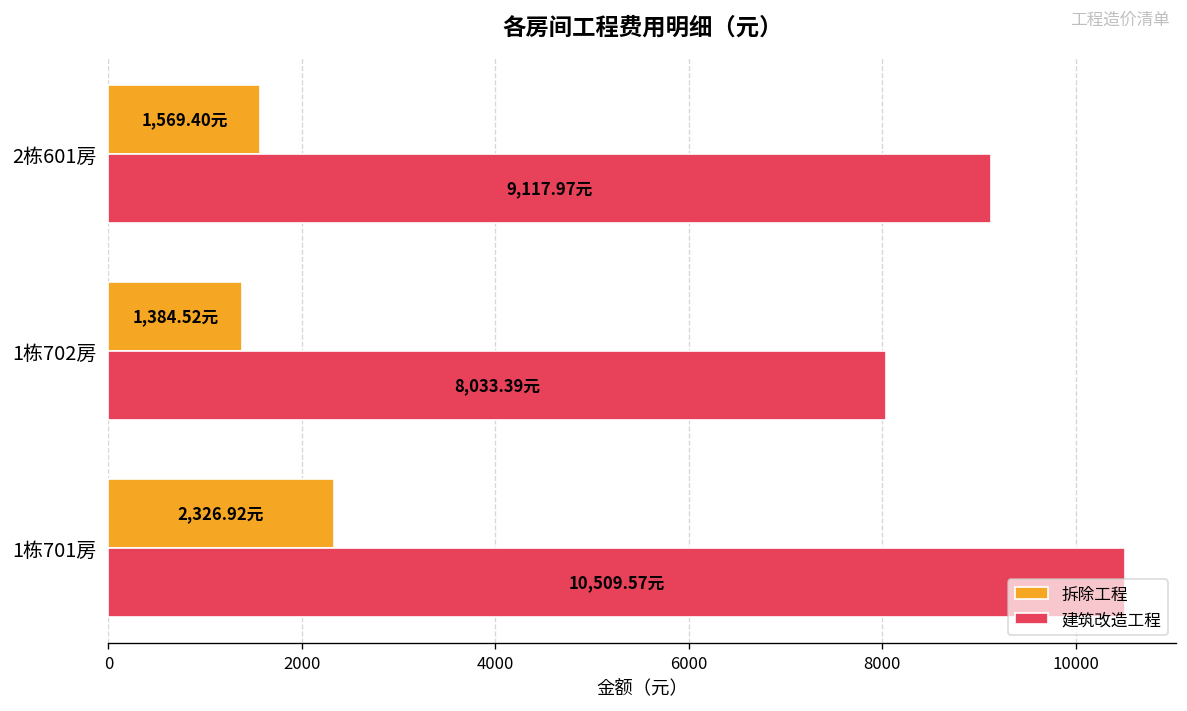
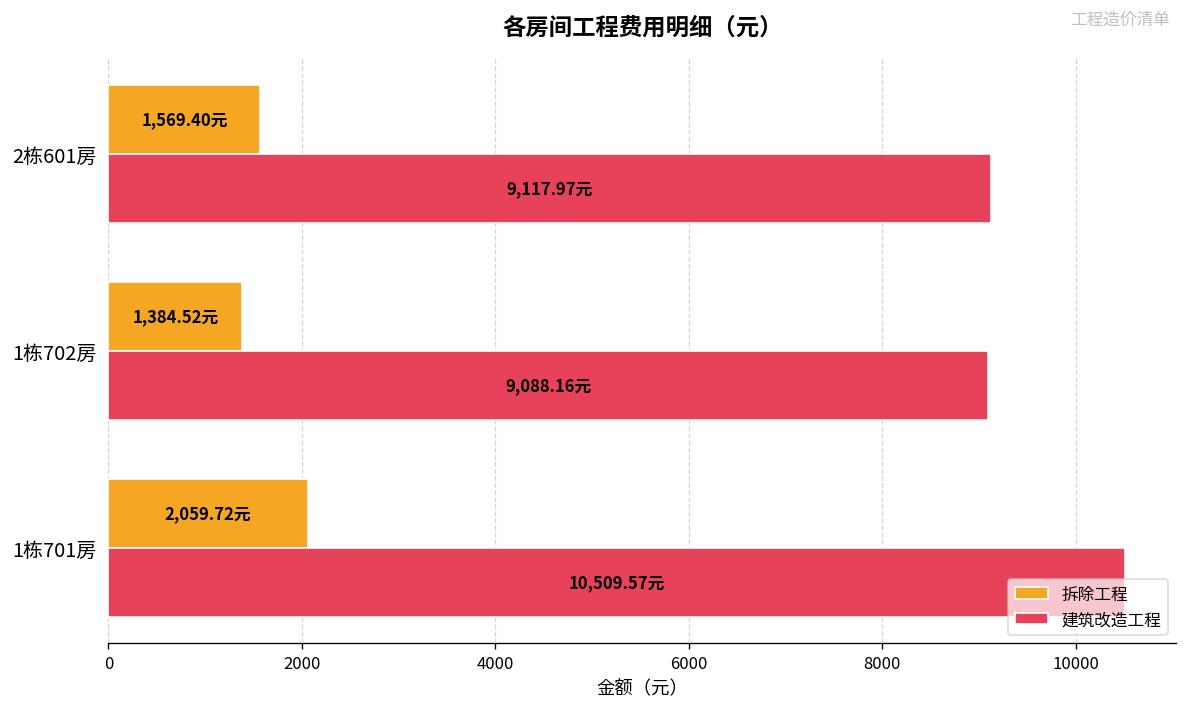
  {
    "拆除工程": {
      "2栋601房": "1,569.40元",
      "1栋702房": "1,384.52元",
-     "1栋701房": "2,326.92元"
+     "1栋701房": "2,059.72元"
    },
    "建筑改造工程": {
      "2栋601房": "9,117.97元",
-     "1栋702房": "8,033.39元"
+     "1栋702房": "9,088.16元"
    }
  }
